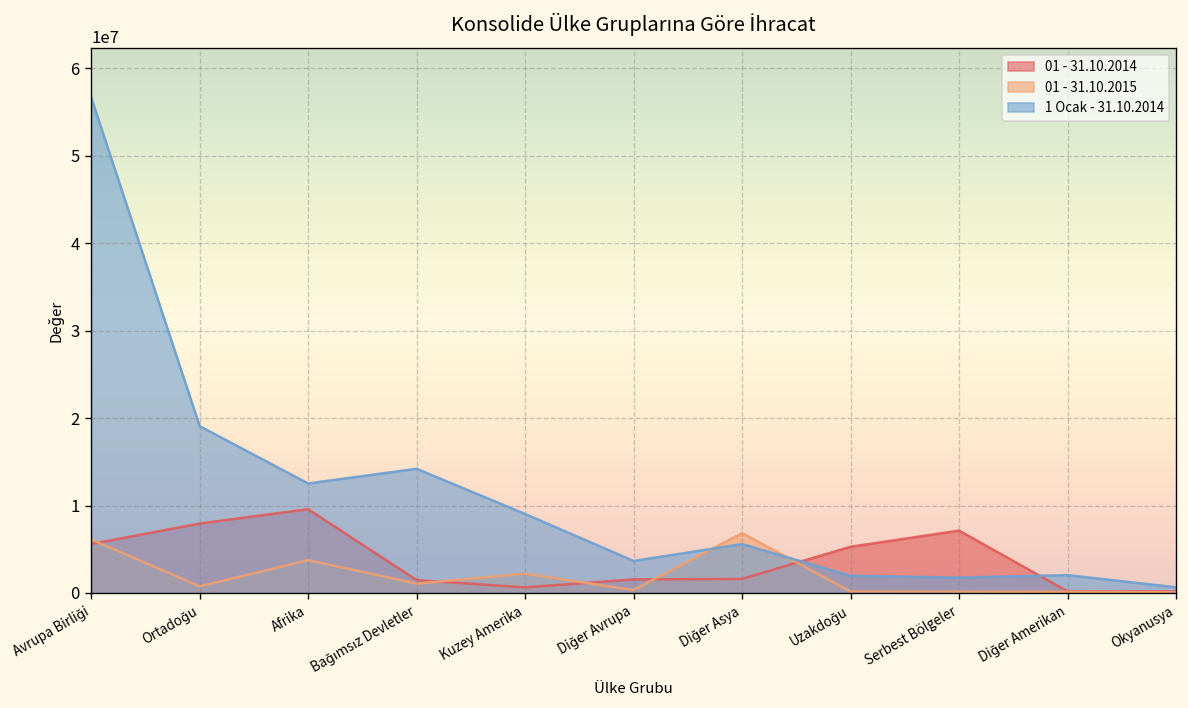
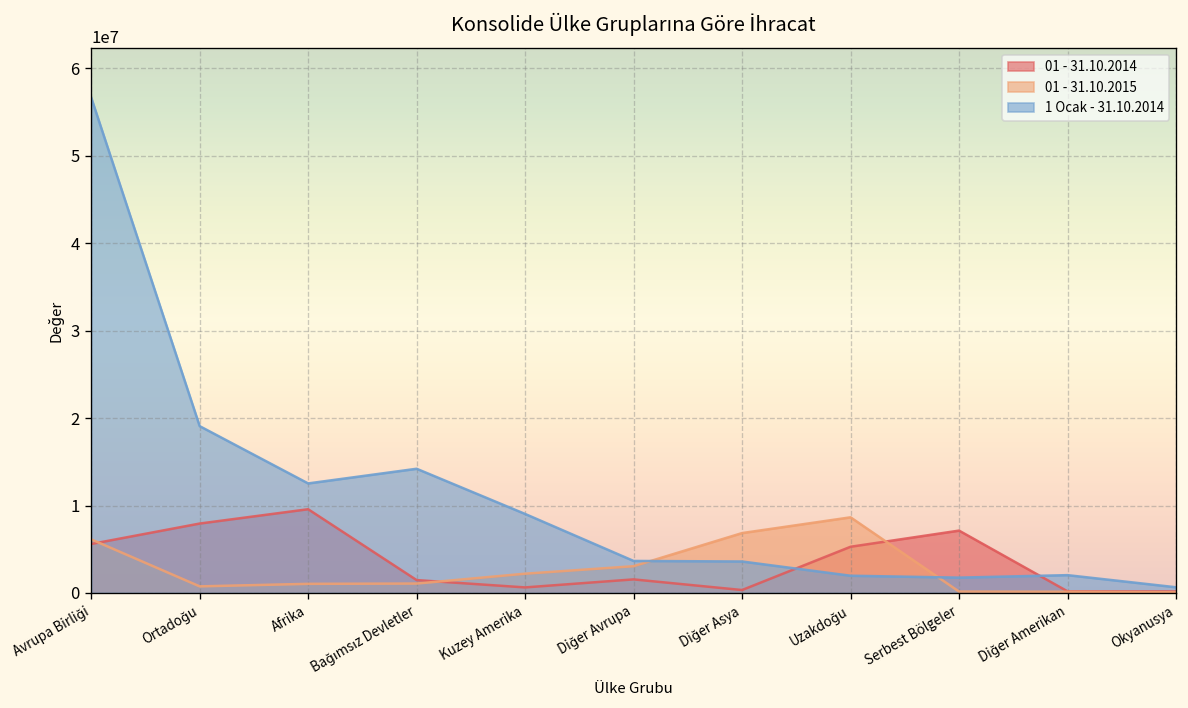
  {
    "01 - 31.10.2014": {
      "Avrupa Birliği": 6000000,
      "Ortadoğu": 8000000,
      "Afrika": 10000000,
      "Bağımsız Devletler": 1000000,
      "Kuzey Amerika": 1000000,
      "Diğer Avrupa": 2000000,
-     "Diğer Asya": 2000000,
+     "Diğer Asya": 0,
      "Uzakdoğu": 5000000,
      "Serbest Bölgeler": 7000000
    },
    "01 - 31.10.2015": {
      "Avrupa Birliği": 6000000,
      "Ortadoğu": 1000000,
-     "Afrika": 4000000,
+     "Afrika": 1000000,
      "Bağımsız Devletler": 1000000,
      "Kuzey Amerika": 2000000,
-     "Diğer Avrupa": 0,
+     "Diğer Avrupa": 3000000,
      "Diğer Asya": 7000000,
-     "Uzakdoğu": 0,
+     "Uzakdoğu": 9000000,
      "Serbest Bölgeler": 0
    },
    "1 Ocak - 31.10.2014": {
      "Avrupa Birliği": 57000000,
      "Ortadoğu": 19000000,
      "Afrika": 13000000,
      "Bağımsız Devletler": 14000000,
      "Kuzey Amerika": 9000000,
      "Diğer Avrupa": 4000000,
-     "Diğer Asya": 6000000,
+     "Diğer Asya": 4000000,
      "Uzakdoğu": 2000000,
      "Serbest Bölgeler": 2000000,
      "Diğer Amerikan": 2000000,
      "Okyanusya": 1000000
    }
  }
